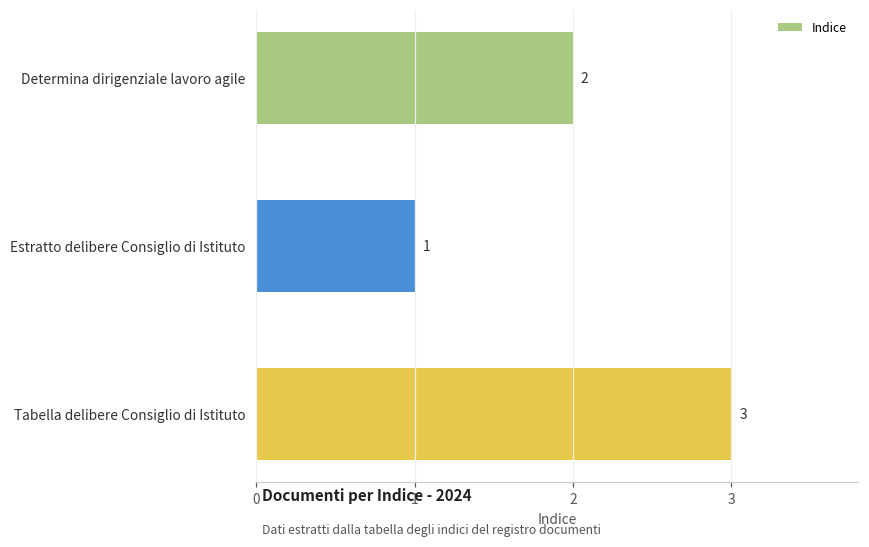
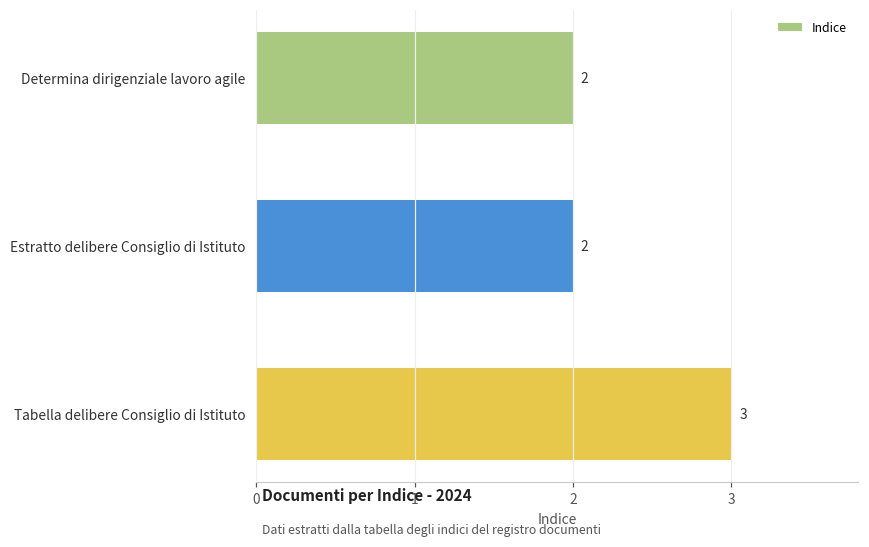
  {
    "Determina dirigenziale lavoro agile": 2,
-   "Estratto delibere Consiglio di Istituto": 1,
+   "Estratto delibere Consiglio di Istituto": 2,
    "Tabella delibere Consiglio di Istituto": 3
  }
